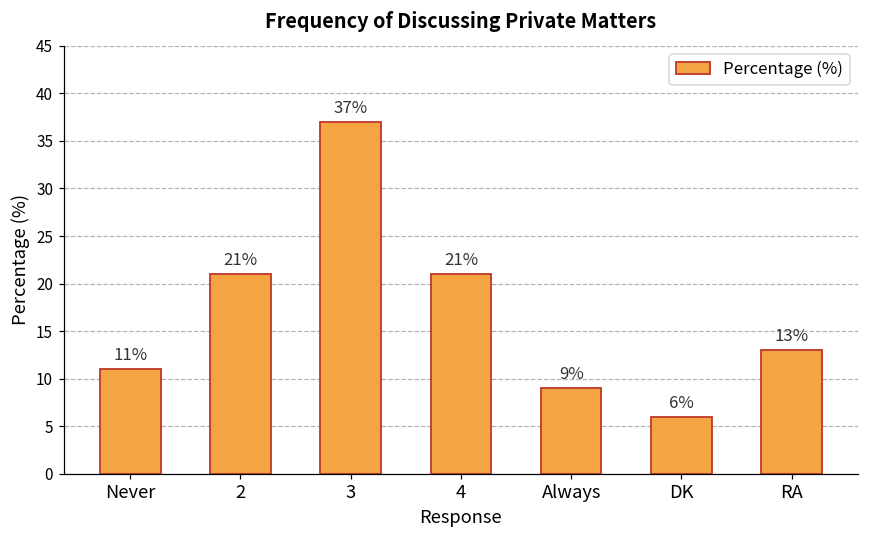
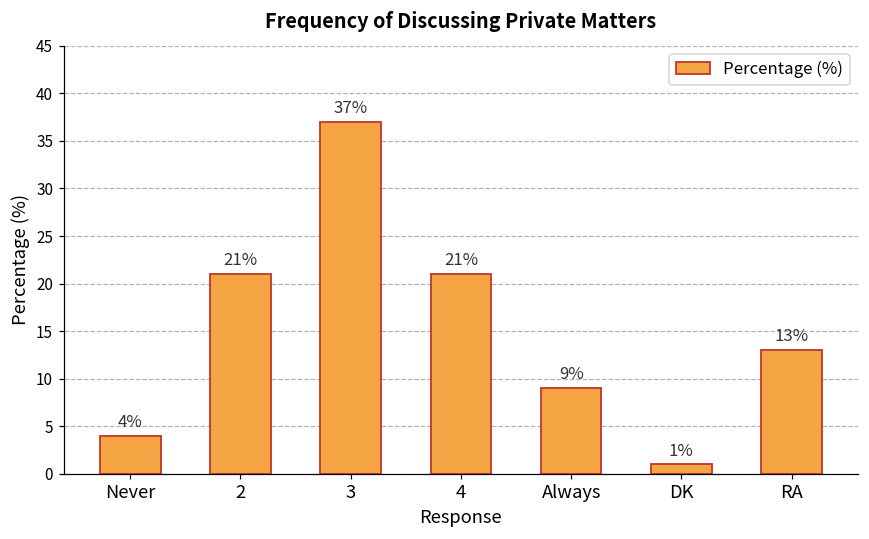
  {
-   "Never": "11%",
+   "Never": "4%",
    "2": "21%",
    "3": "37%",
    "4": "21%",
    "Always": "9%",
-   "DK": "6%",
+   "DK": "1%",
    "RA": "13%"
  }
